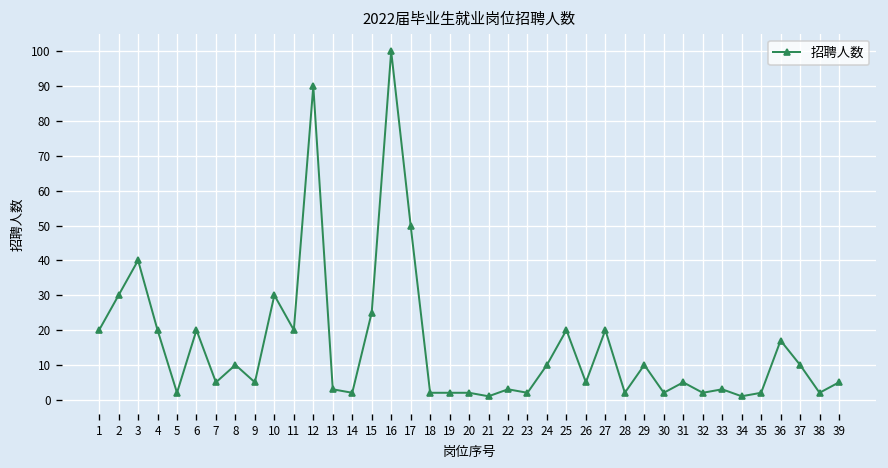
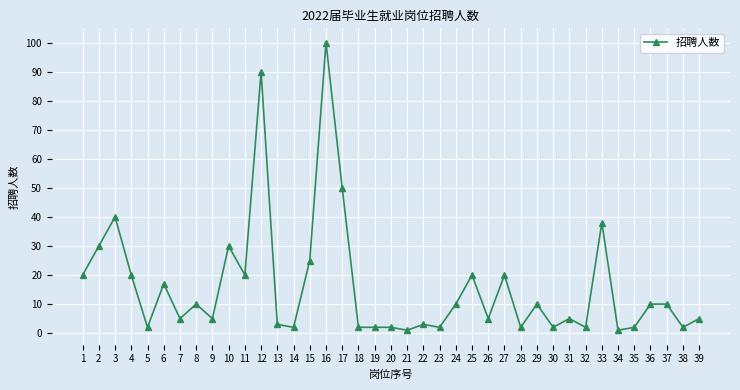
  {
    "1": 20,
    "2": 30,
    "3": 40,
    "4": 20,
    "5": 2,
-   "6": 20,
+   "6": 17,
    "7": 5,
    "8": 10,
    "9": 5,
    "10": 30,
    "11": 20,
    "12": 90,
    "13": 3,
    "14": 2,
    "15": 25,
    "16": 100,
    "17": 50,
    "18": 2,
    "19": 2,
    "20": 2,
    "21": 1,
    "22": 3,
    "23": 2,
    "24": 10,
    "25": 20,
    "26": 5,
    "27": 20,
    "28": 2,
    "29": 10,
    "30": 2,
    "31": 5,
    "32": 2,
-   "33": 3,
+   "33": 38,
    "34": 1,
    "35": 2,
-   "36": 17,
+   "36": 10,
    "37": 10,
    "38": 2,
    "39": 5
  }
